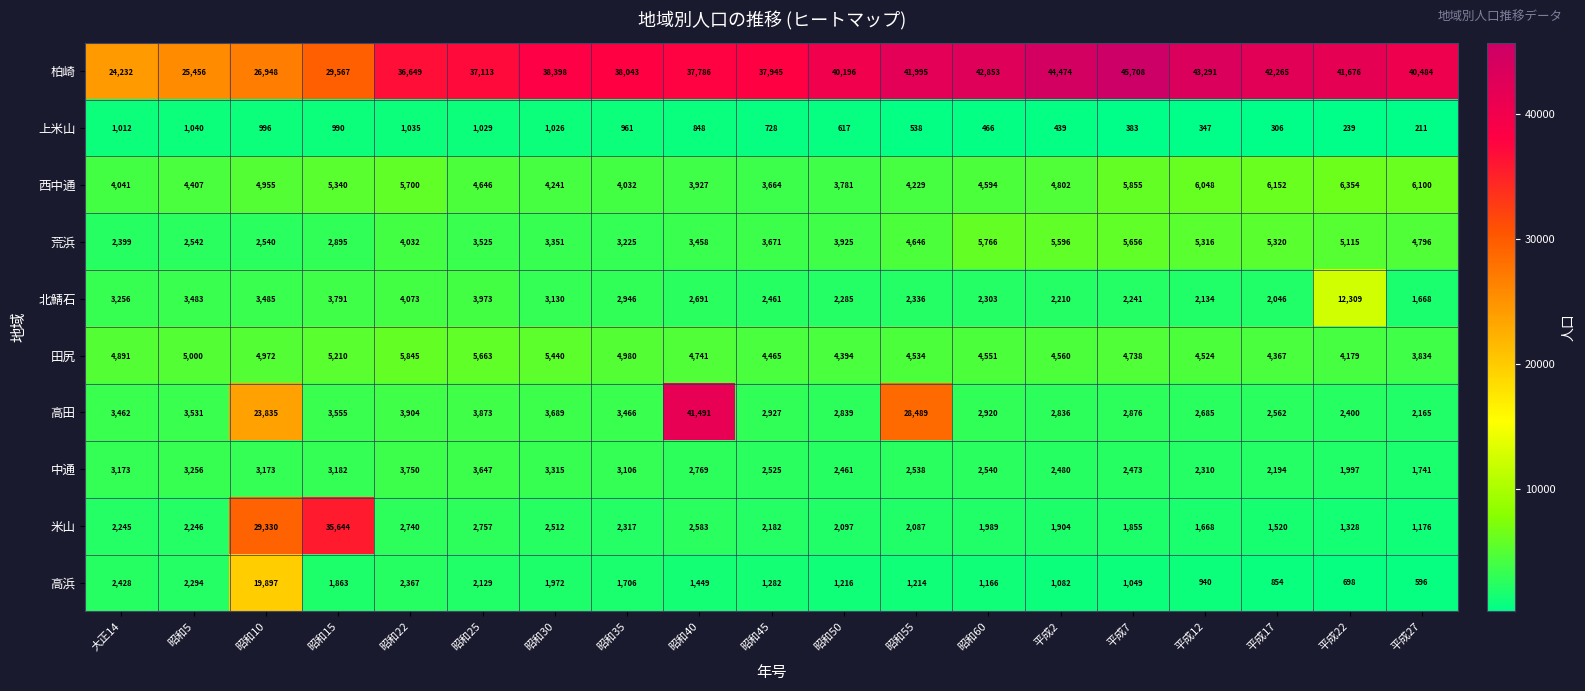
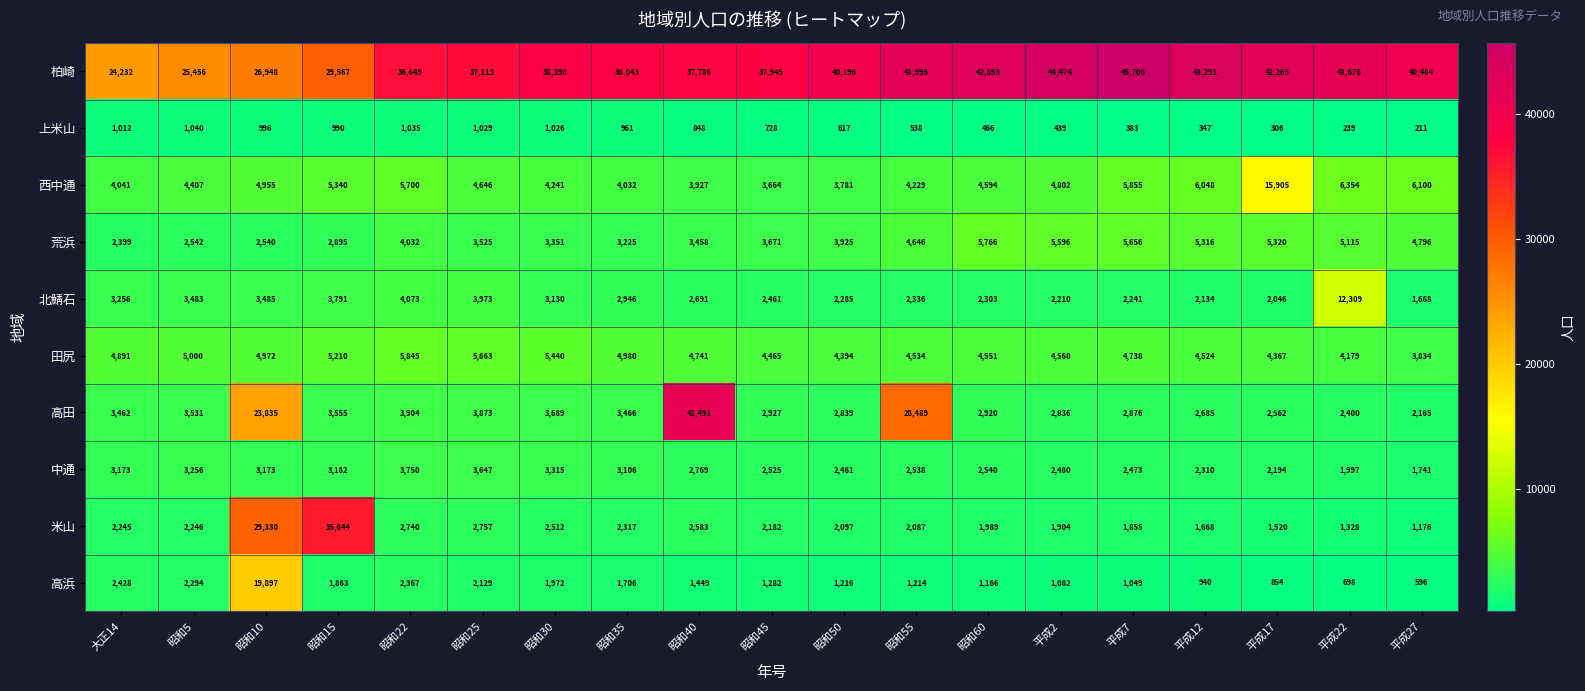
  {
    "柏崎": {
      "大正14": "24,232",
      "昭和5": "25,456",
      "昭和10": "26,948",
      "昭和15": "29,567",
      "昭和22": "36,649",
      "昭和25": "37,113",
      "昭和30": "38,398",
      "昭和35": "38,043",
      "昭和40": "37,786",
      "昭和45": "37,945",
      "昭和50": "40,196",
      "昭和55": "41,995",
      "昭和60": "42,853",
      "平成2": "44,474",
      "平成7": "45,708",
      "平成12": "43,291",
      "平成17": "42,265",
      "平成22": "41,676",
      "平成27": "40,484"
    },
    "上米山": {
      "大正14": "1,012",
      "昭和5": "1,040",
      "昭和10": "996",
      "昭和15": "990",
      "昭和22": "1,035",
      "昭和25": "1,029",
      "昭和30": "1,026",
      "昭和35": "961",
      "昭和40": "848",
      "昭和45": "728",
      "昭和50": "617",
      "昭和55": "538",
      "昭和60": "466",
      "平成2": "439",
      "平成7": "383",
      "平成12": "347",
      "平成17": "306",
      "平成22": "239",
      "平成27": "211"
    },
    "西中通": {
      "大正14": "4,041",
      "昭和5": "4,407",
      "昭和10": "4,955",
      "昭和15": "5,340",
      "昭和22": "5,700",
      "昭和25": "4,646",
      "昭和30": "4,241",
      "昭和35": "4,032",
      "昭和40": "3,927",
      "昭和45": "3,664",
      "昭和50": "3,781",
      "昭和55": "4,229",
      "昭和60": "4,594",
      "平成2": "4,802",
      "平成7": "5,855",
      "平成12": "6,048",
-     "平成17": "6,152",
+     "平成17": "15,905",
      "平成22": "6,354",
      "平成27": "6,100"
    },
    "荒浜": {
      "大正14": "2,399",
      "昭和5": "2,542",
      "昭和10": "2,540",
      "昭和15": "2,895",
      "昭和22": "4,032",
      "昭和25": "3,525",
      "昭和30": "3,351",
      "昭和35": "3,225",
      "昭和40": "3,458",
      "昭和45": "3,671",
      "昭和50": "3,925",
      "昭和55": "4,646",
      "昭和60": "5,766",
      "平成2": "5,596",
      "平成7": "5,656",
      "平成12": "5,316",
      "平成17": "5,320",
      "平成22": "5,115",
      "平成27": "4,796"
    },
    "北鯖石": {
      "大正14": "3,256",
      "昭和5": "3,483",
      "昭和10": "3,485",
      "昭和15": "3,791",
      "昭和22": "4,073",
      "昭和25": "3,973",
      "昭和30": "3,130",
      "昭和35": "2,946",
      "昭和40": "2,691",
      "昭和45": "2,461",
      "昭和50": "2,285",
      "昭和55": "2,336",
      "昭和60": "2,303",
      "平成2": "2,210",
      "平成7": "2,241",
      "平成12": "2,134",
      "平成17": "2,046",
      "平成22": "12,309",
      "平成27": "1,668"
    },
    "田尻": {
      "大正14": "4,891",
      "昭和5": "5,000",
      "昭和10": "4,972",
      "昭和15": "5,210",
      "昭和22": "5,845",
      "昭和25": "5,663",
      "昭和30": "5,440",
      "昭和35": "4,980",
      "昭和40": "4,741",
      "昭和45": "4,465",
      "昭和50": "4,394",
      "昭和55": "4,534",
      "昭和60": "4,551",
      "平成2": "4,560",
      "平成7": "4,738",
      "平成12": "4,524",
      "平成17": "4,367",
      "平成22": "4,179",
      "平成27": "3,834"
    },
    "高田": {
      "大正14": "3,462",
      "昭和5": "3,531",
      "昭和10": "23,835",
      "昭和15": "3,555",
      "昭和22": "3,904",
      "昭和25": "3,873",
      "昭和30": "3,689",
      "昭和35": "3,466",
      "昭和40": "41,491",
      "昭和45": "2,927",
      "昭和50": "2,839",
      "昭和55": "28,489",
      "昭和60": "2,920",
      "平成2": "2,836",
      "平成7": "2,876",
      "平成12": "2,685",
      "平成17": "2,562",
      "平成22": "2,400",
      "平成27": "2,165"
    },
    "中通": {
      "大正14": "3,173",
      "昭和5": "3,256",
      "昭和10": "3,173",
      "昭和15": "3,182",
      "昭和22": "3,750",
      "昭和25": "3,647",
      "昭和30": "3,315",
      "昭和35": "3,106",
      "昭和40": "2,769",
      "昭和45": "2,525",
      "昭和50": "2,461",
      "昭和55": "2,538",
      "昭和60": "2,540",
      "平成2": "2,480",
      "平成7": "2,473",
      "平成12": "2,310",
      "平成17": "2,194",
      "平成22": "1,997",
      "平成27": "1,741"
    },
    "米山": {
      "大正14": "2,245",
      "昭和5": "2,246",
      "昭和10": "29,330",
      "昭和15": "35,644",
      "昭和22": "2,740",
      "昭和25": "2,757",
      "昭和30": "2,512",
      "昭和35": "2,317",
      "昭和40": "2,583",
      "昭和45": "2,182",
      "昭和50": "2,097",
      "昭和55": "2,087",
      "昭和60": "1,989",
      "平成2": "1,904",
      "平成7": "1,855",
      "平成12": "1,668",
      "平成17": "1,520",
      "平成22": "1,328",
      "平成27": "1,176"
    },
    "高浜": {
      "大正14": "2,428",
      "昭和5": "2,294",
      "昭和10": "19,897",
      "昭和15": "1,863",
      "昭和22": "2,367",
      "昭和25": "2,129",
      "昭和30": "1,972",
      "昭和35": "1,706",
      "昭和40": "1,449",
      "昭和45": "1,282",
      "昭和50": "1,216",
      "昭和55": "1,214",
      "昭和60": "1,166",
      "平成2": "1,082",
      "平成7": "1,049",
      "平成12": "940",
      "平成17": "854",
      "平成22": "698",
      "平成27": "596"
    }
  }
